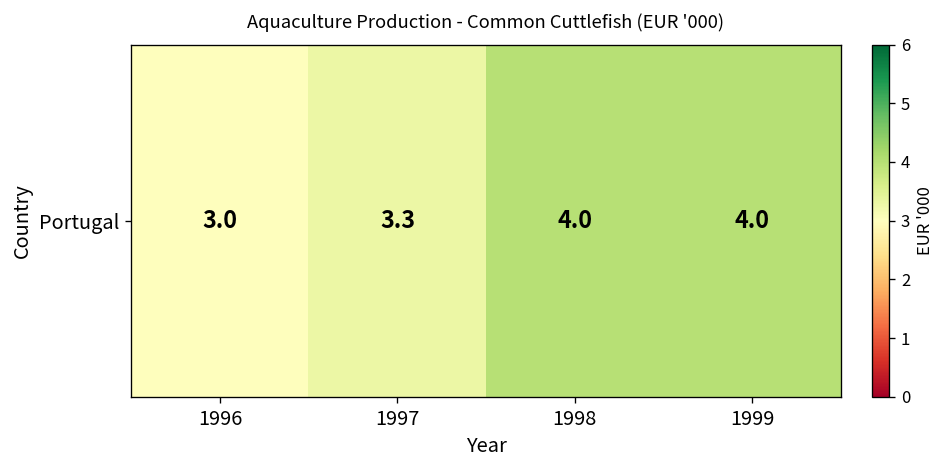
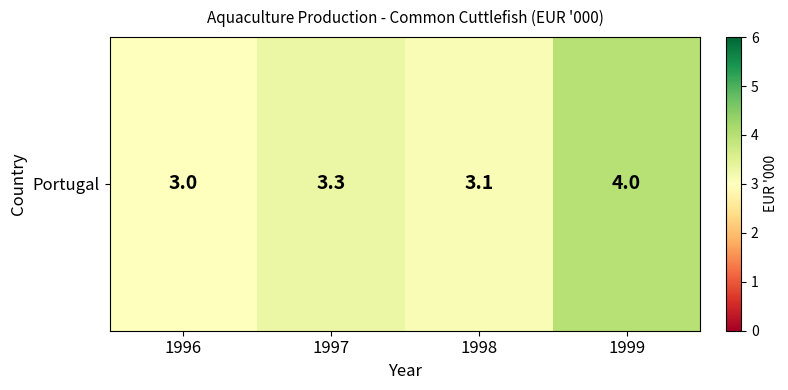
  {
    "Portugal": {
      "1996": 3.0,
      "1997": 3.3,
-     "1998": 4.0,
+     "1998": 3.1,
      "1999": 4.0
    }
  }
